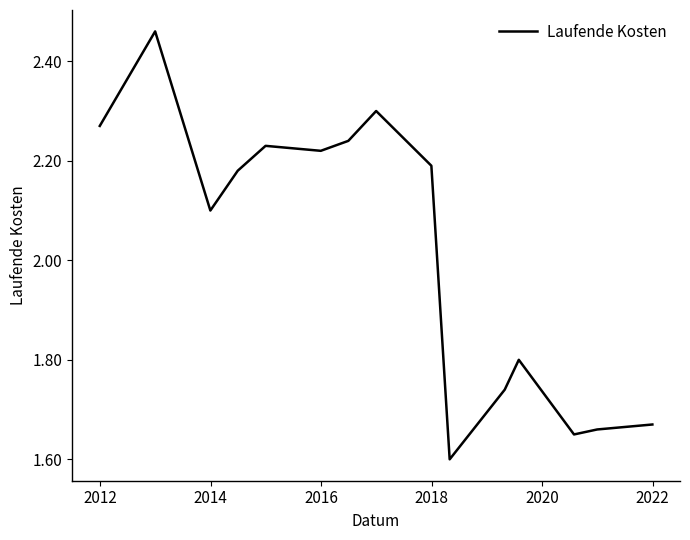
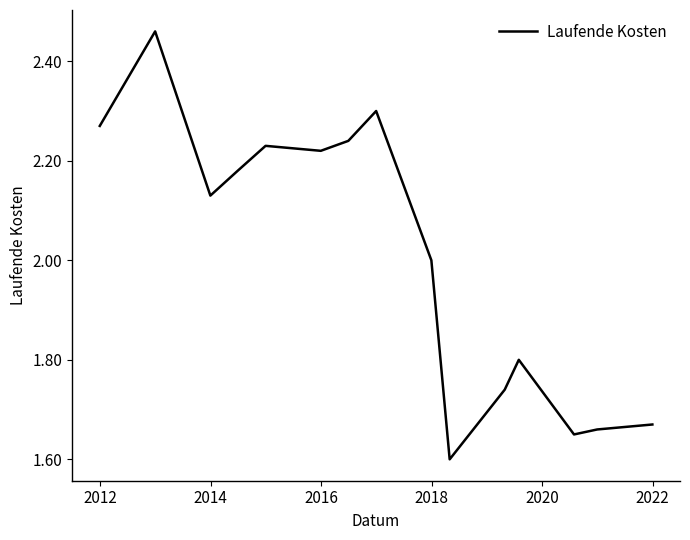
  {
    "2012": 2.27,
-   "2014": 2.10,
+   "2014": 2.13,
    "2016": 2.22,
-   "2018": 2.19,
+   "2018": 2.00,
    "2022": 1.67
  }
